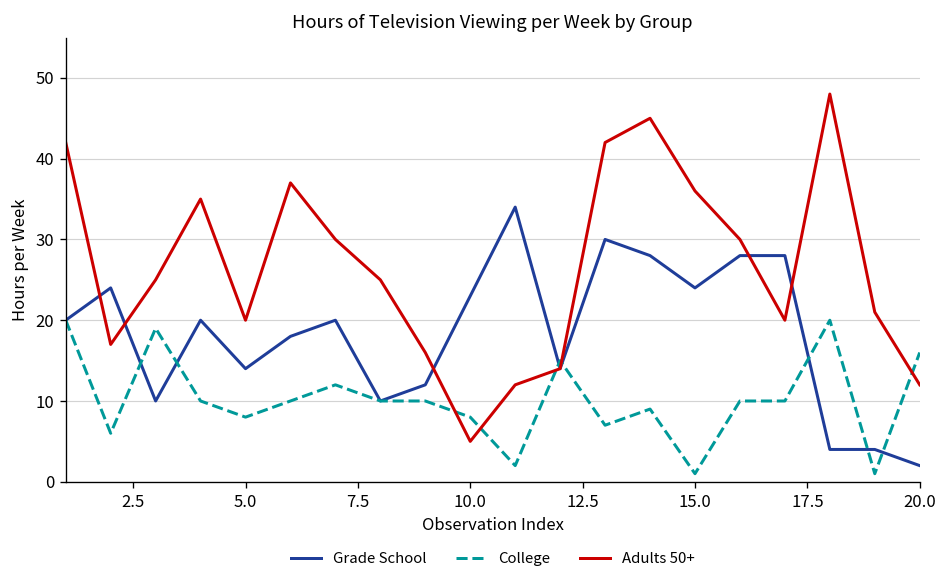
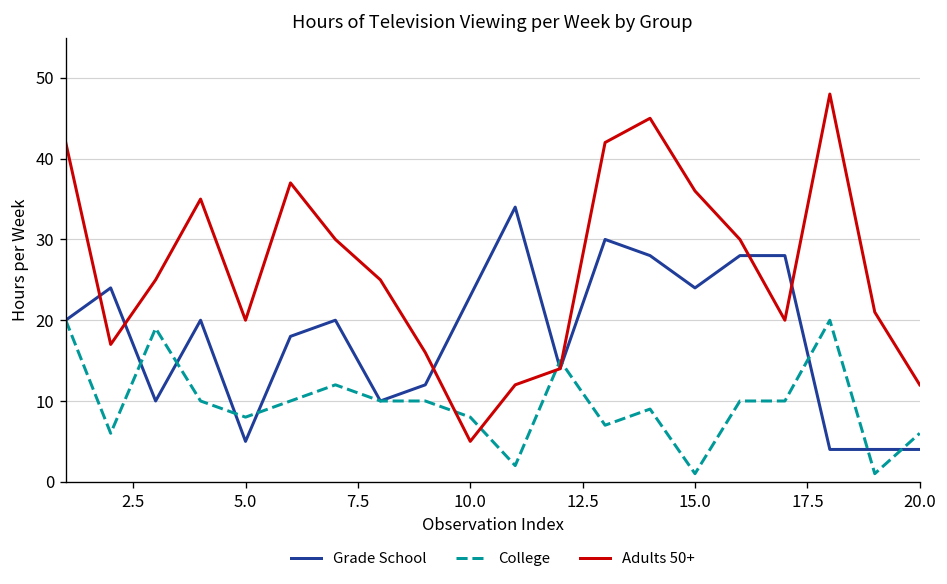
  {
    "Grade School": {
-     "5.0": 14,
+     "5.0": 5,
      "10.0": 23,
      "15.0": 24,
-     "20.0": 2
+     "20.0": 4
    },
    "College": {
      "5.0": 8,
      "10.0": 8,
      "15.0": 1,
-     "20.0": 16
+     "20.0": 6
    },
    "Adults 50+": {
      "5.0": 20,
      "10.0": 5,
      "15.0": 36,
      "20.0": 12
    }
  }
